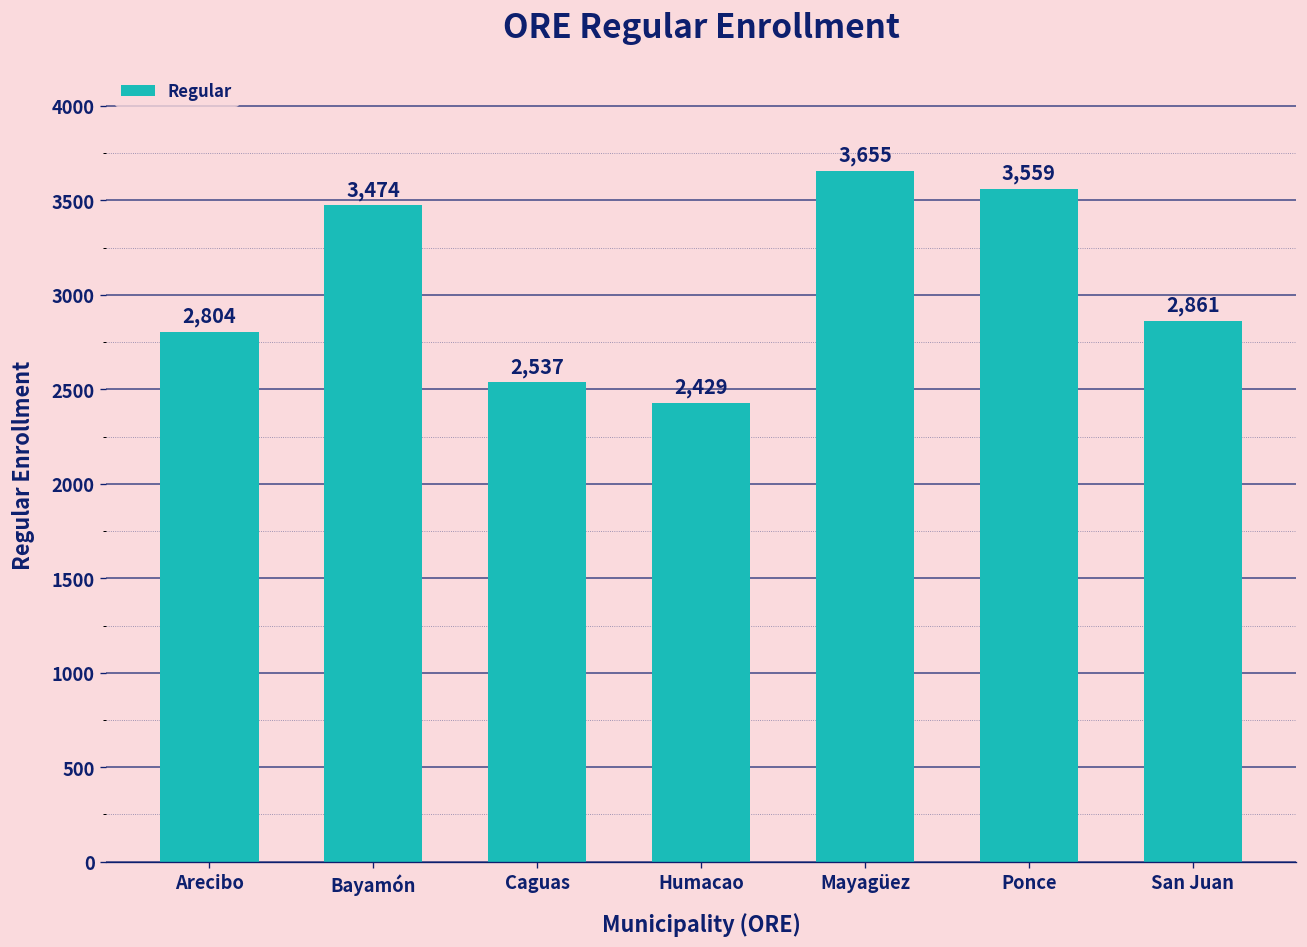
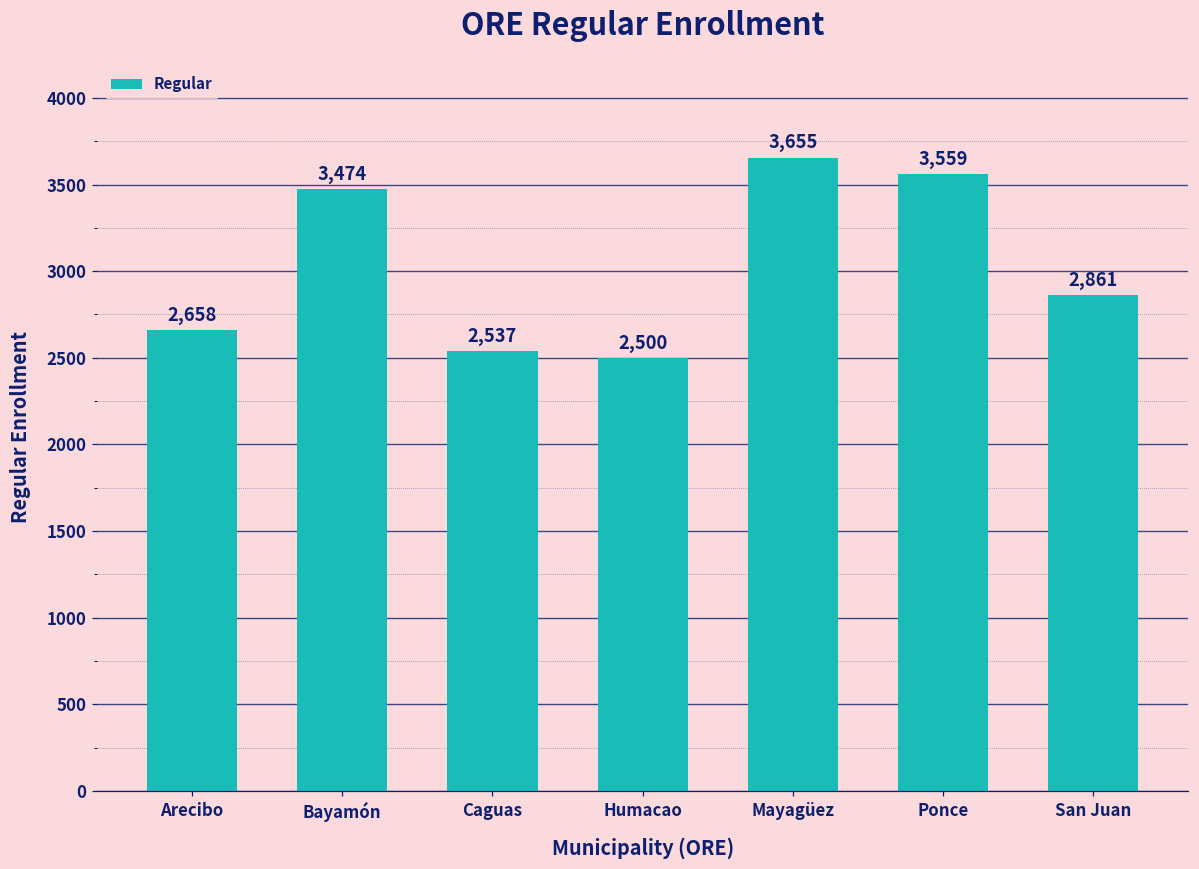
  {
-   "Arecibo": "2,804",
+   "Arecibo": "2,658",
    "Bayamón": "3,474",
    "Caguas": "2,537",
-   "Humacao": "2,429",
+   "Humacao": "2,500",
    "Mayagüez": "3,655",
    "Ponce": "3,559",
    "San Juan": "2,861"
  }
